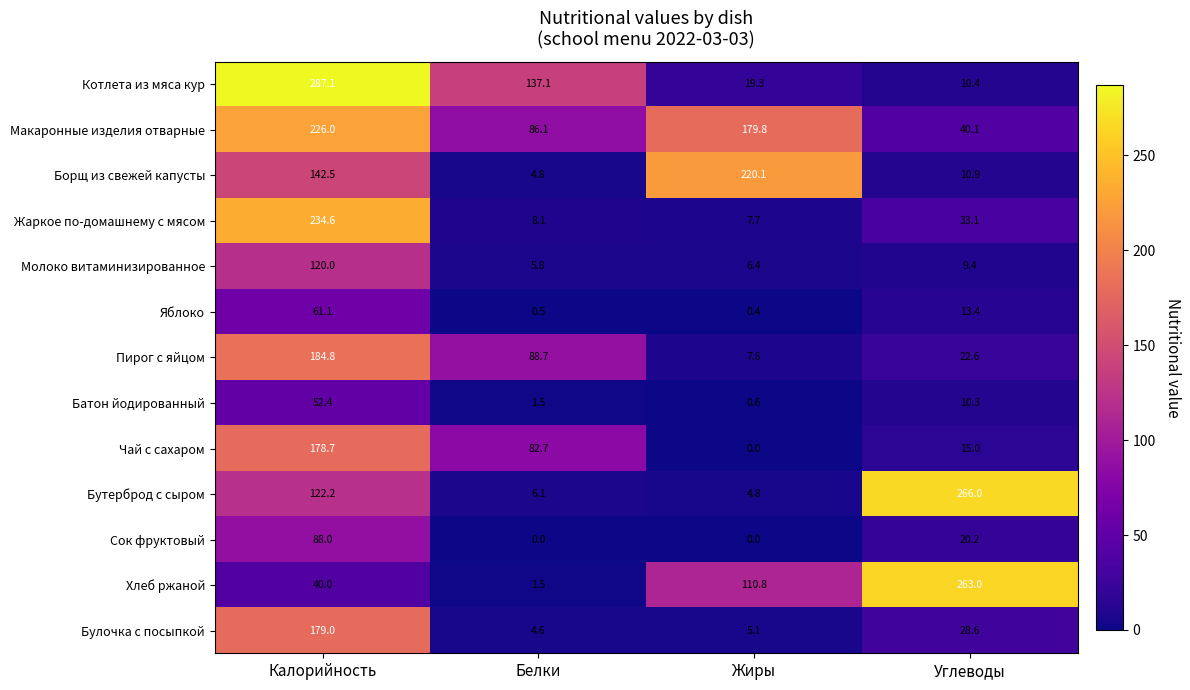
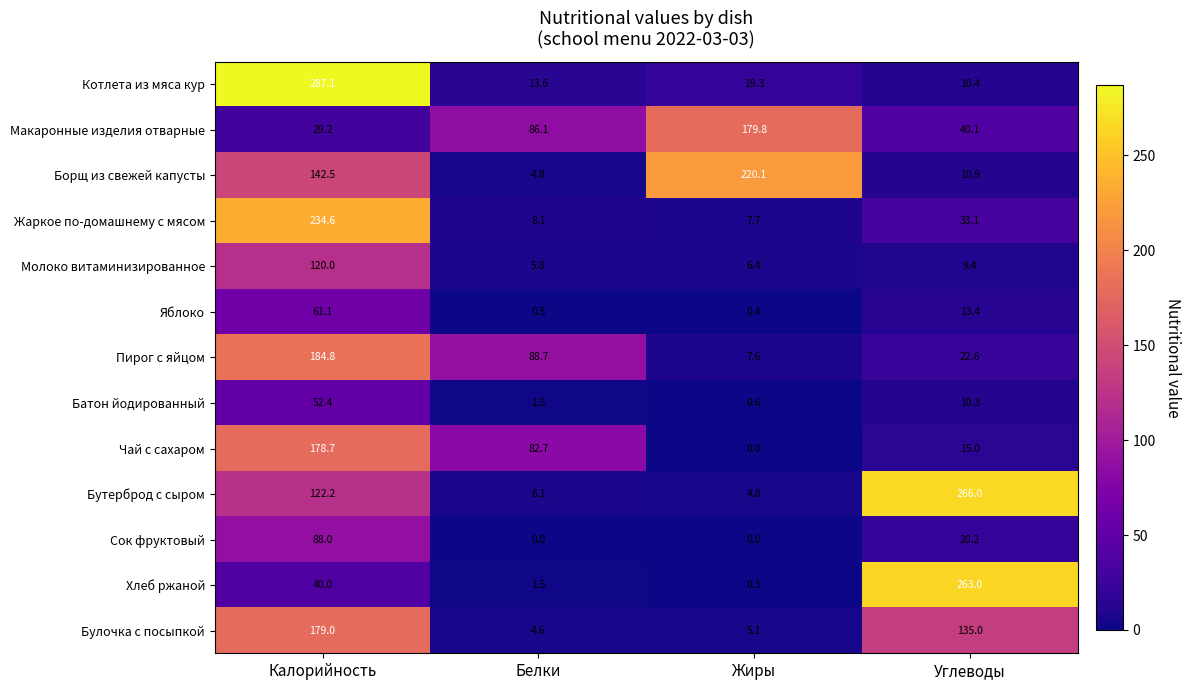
  {
    "Котлета из мяса кур": {
      "Калорийность": 287.1,
-     "Белки": 137.1,
+     "Белки": 13.6,
      "Жиры": 19.3,
      "Углеводы": 10.4
    },
    "Макаронные изделия отварные": {
-     "Калорийность": 226.0,
+     "Калорийность": 29.2,
      "Белки": 86.1,
      "Жиры": 179.8,
      "Углеводы": 40.1
    },
    "Борщ из свежей капусты": {
      "Калорийность": 142.5,
      "Белки": 4.8,
      "Жиры": 220.1,
      "Углеводы": 10.9
    },
    "Жаркое по-домашнему с мясом": {
      "Калорийность": 234.6,
      "Белки": 8.1,
      "Жиры": 7.7,
      "Углеводы": 33.1
    },
    "Молоко витаминизированное": {
      "Калорийность": 120.0,
      "Белки": 5.8,
      "Жиры": 6.4,
      "Углеводы": 9.4
    },
    "Яблоко": {
      "Калорийность": 61.1,
      "Белки": 0.5,
      "Жиры": 0.4,
      "Углеводы": 13.4
    },
    "Пирог с яйцом": {
      "Калорийность": 184.8,
      "Белки": 88.7,
      "Жиры": 7.6,
      "Углеводы": 22.6
    },
    "Батон йодированный": {
      "Калорийность": 52.4,
      "Белки": 1.5,
      "Жиры": 0.6,
      "Углеводы": 10.3
    },
    "Чай с сахаром": {
      "Калорийность": 178.7,
      "Белки": 82.7,
      "Жиры": 0.0,
      "Углеводы": 15.0
    },
    "Бутерброд с сыром": {
      "Калорийность": 122.2,
      "Белки": 6.1,
      "Жиры": 4.8,
      "Углеводы": 266.0
    },
    "Сок фруктовый": {
      "Калорийность": 88.0,
      "Белки": 0.0,
      "Жиры": 0.0,
      "Углеводы": 20.2
    },
    "Хлеб ржаной": {
      "Калорийность": 40.0,
      "Белки": 1.5,
-     "Жиры": 110.8,
+     "Жиры": 0.3,
      "Углеводы": 263.0
    },
    "Булочка с посыпкой": {
      "Калорийность": 179.0,
      "Белки": 4.6,
      "Жиры": 5.1,
-     "Углеводы": 28.6
+     "Углеводы": 135.0
    }
  }
